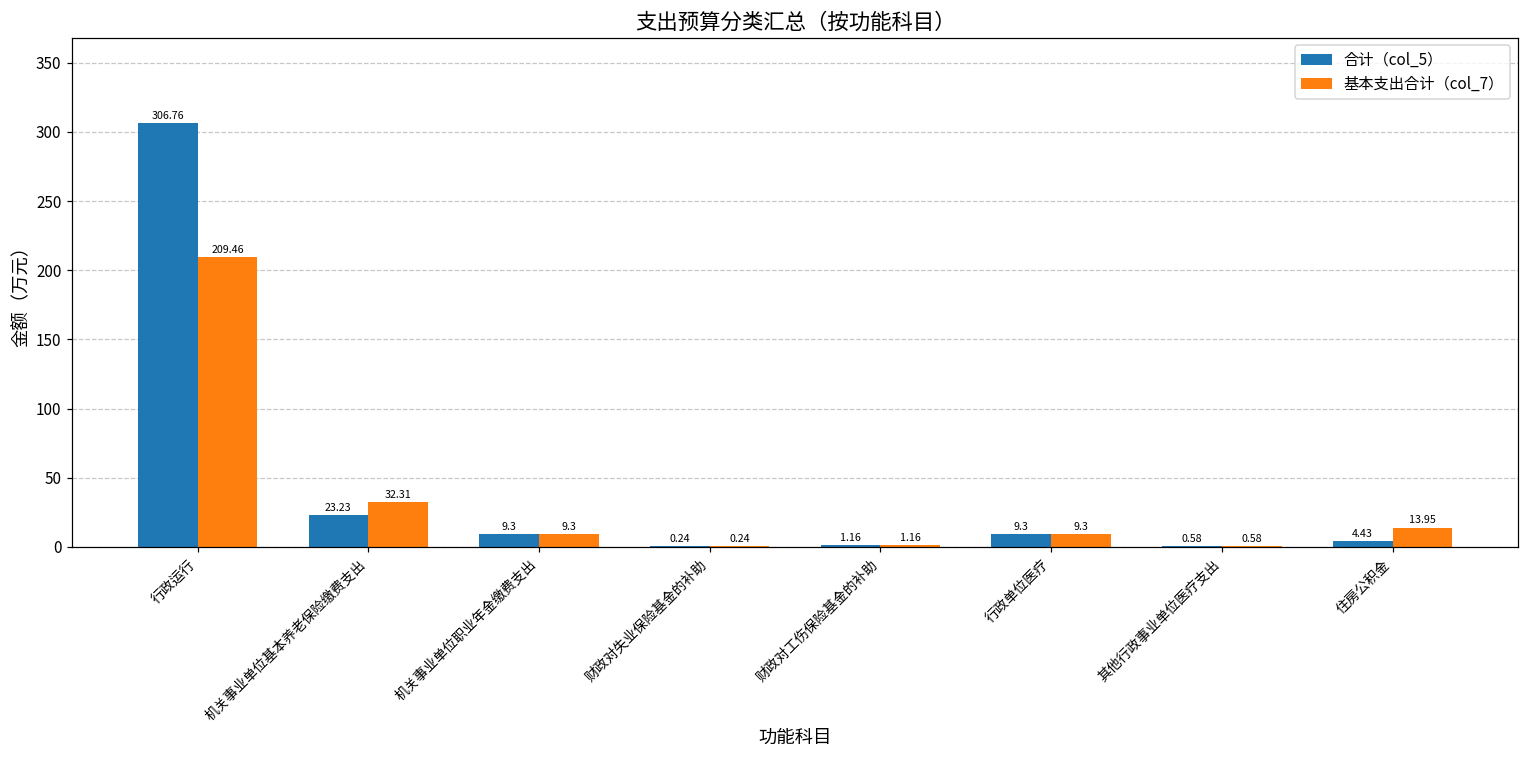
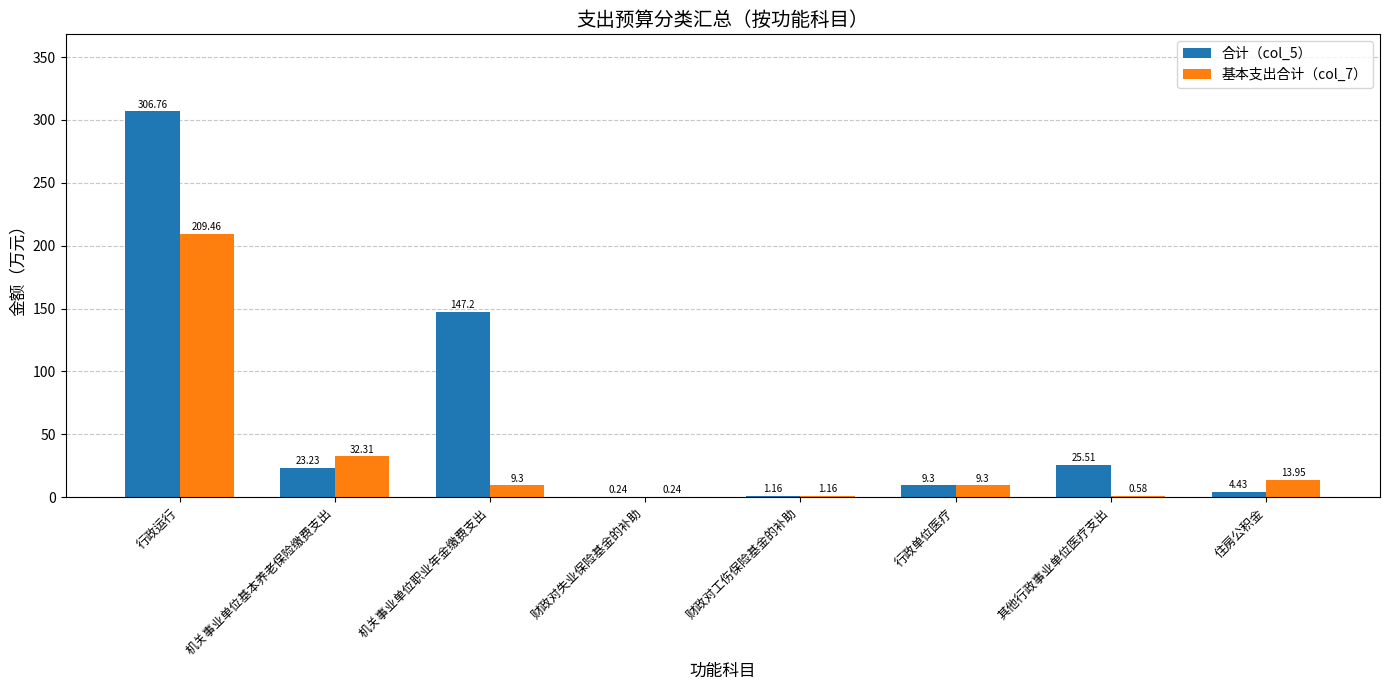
  {
    "合计（col_5）": {
      "行政运行": 306.76,
      "机关事业单位基本养老保险缴费支出": 23.23,
-     "机关事业单位职业年金缴费支出": 9.3,
+     "机关事业单位职业年金缴费支出": 147.2,
      "财政对失业保险基金的补助": 0.24,
      "财政对工伤保险基金的补助": 1.16,
      "行政单位医疗": 9.3,
-     "其他行政事业单位医疗支出": 0.58,
+     "其他行政事业单位医疗支出": 25.51,
      "住房公积金": 4.43
    },
    "基本支出合计（col_7）": {
      "行政运行": 209.46,
      "机关事业单位基本养老保险缴费支出": 32.31,
      "机关事业单位职业年金缴费支出": 9.3,
      "财政对失业保险基金的补助": 0.24,
      "财政对工伤保险基金的补助": 1.16,
      "行政单位医疗": 9.3,
      "其他行政事业单位医疗支出": 0.58,
      "住房公积金": 13.95
    }
  }
